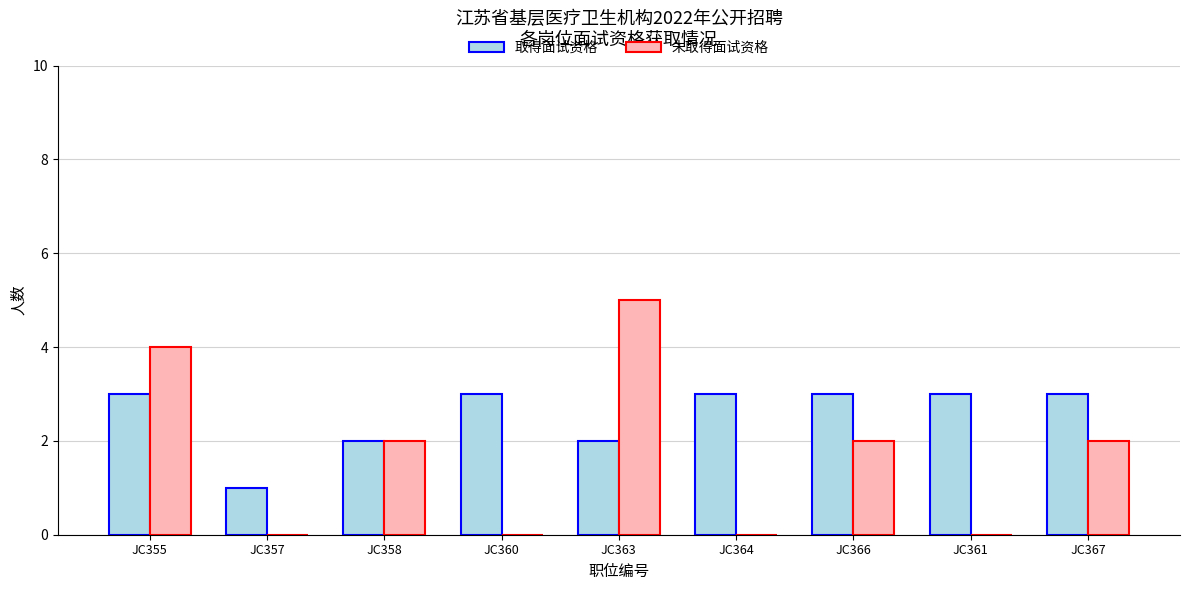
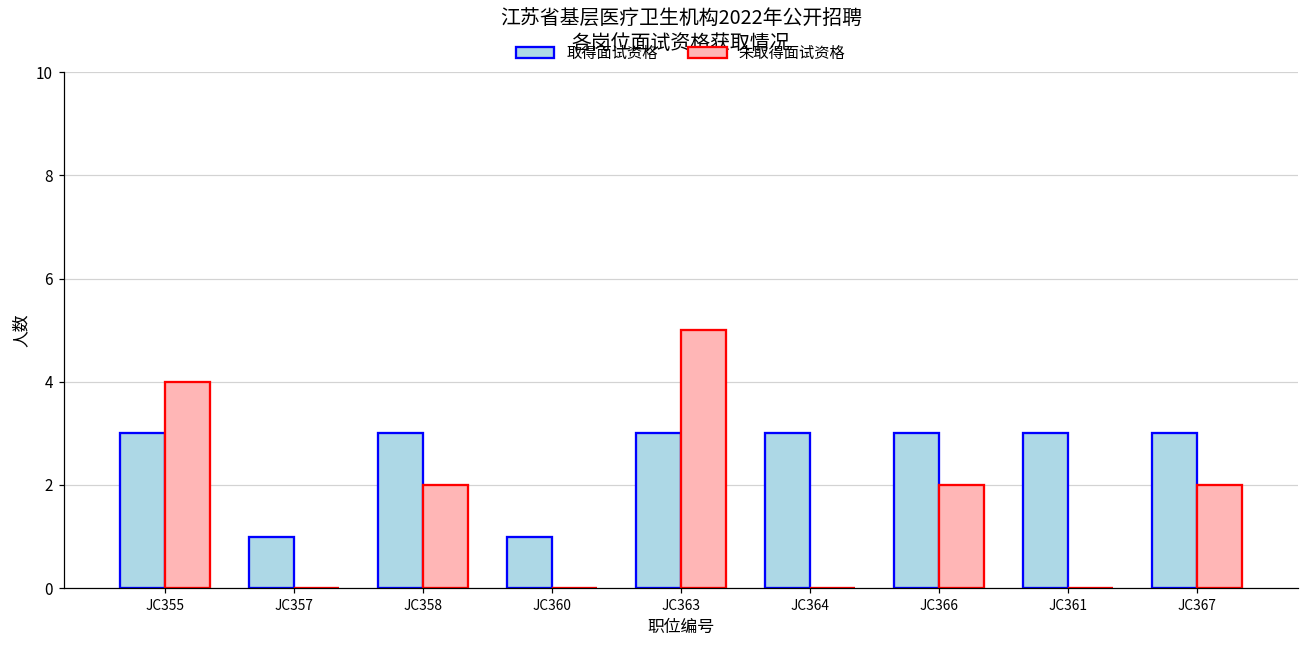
  {
    "取得面试资格": {
      "JC355": 3,
      "JC357": 1,
-     "JC358": 2,
-     "JC360": 3,
-     "JC363": 2,
+     "JC358": 3,
+     "JC360": 1,
+     "JC363": 3,
      "JC364": 3,
      "JC366": 3,
      "JC361": 3,
      "JC367": 3
    },
    "未取得面试资格": {
      "JC355": 4,
      "JC357": 0,
      "JC358": 2,
      "JC360": 0,
      "JC363": 5,
      "JC364": 0,
      "JC366": 2,
      "JC361": 0,
      "JC367": 2
    }
  }
